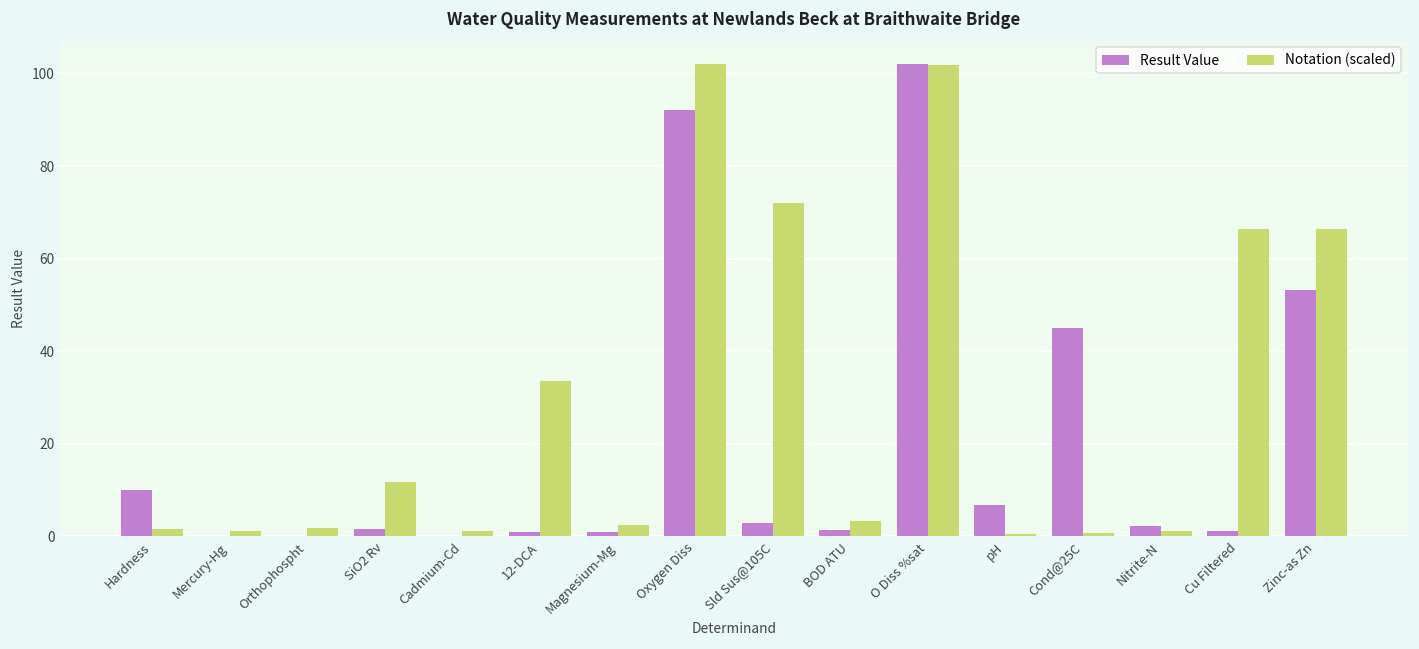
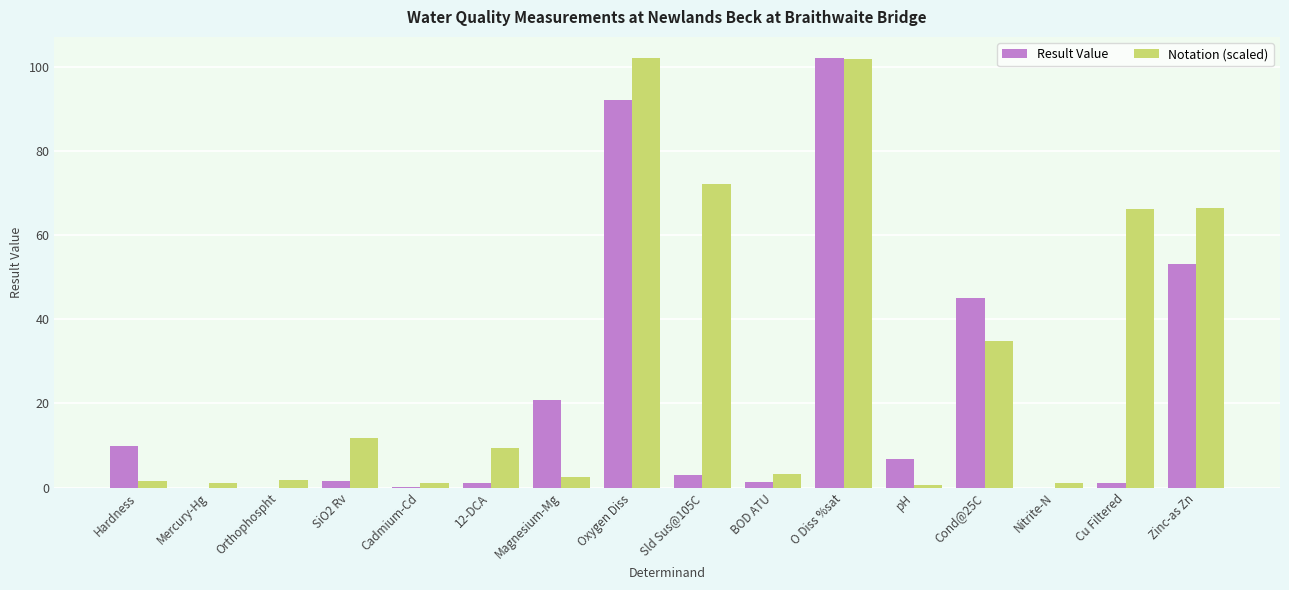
  {
    "Result Value": {
      "Hardness": 10,
      "SiO2 Rv": 2,
      "12-DCA": 1,
-     "Magnesium-Mg": 1,
+     "Magnesium-Mg": 21,
      "Oxygen Diss": 92,
      "Sld Sus@105C": 3,
      "BOD ATU": 1,
      "O Diss %sat": 102,
      "pH": 7,
      "Cond@25C": 45,
-     "Nitrite-N": 2,
+     "Nitrite-N": 0,
      "Cu Filtered": 1,
      "Zinc-as Zn": 53
    },
    "Notation (scaled)": {
      "Hardness": 2,
      "Mercury-Hg": 1,
      "Orthophospht": 2,
      "SiO2 Rv": 12,
      "Cadmium-Cd": 1,
-     "12-DCA": 34,
+     "12-DCA": 9,
      "Magnesium-Mg": 2,
      "Oxygen Diss": 102,
      "Sld Sus@105C": 72,
      "BOD ATU": 3,
      "O Diss %sat": 102,
      "pH": 1,
-     "Cond@25C": 1,
+     "Cond@25C": 35,
      "Nitrite-N": 1,
      "Cu Filtered": 66,
      "Zinc-as Zn": 66
    }
  }
